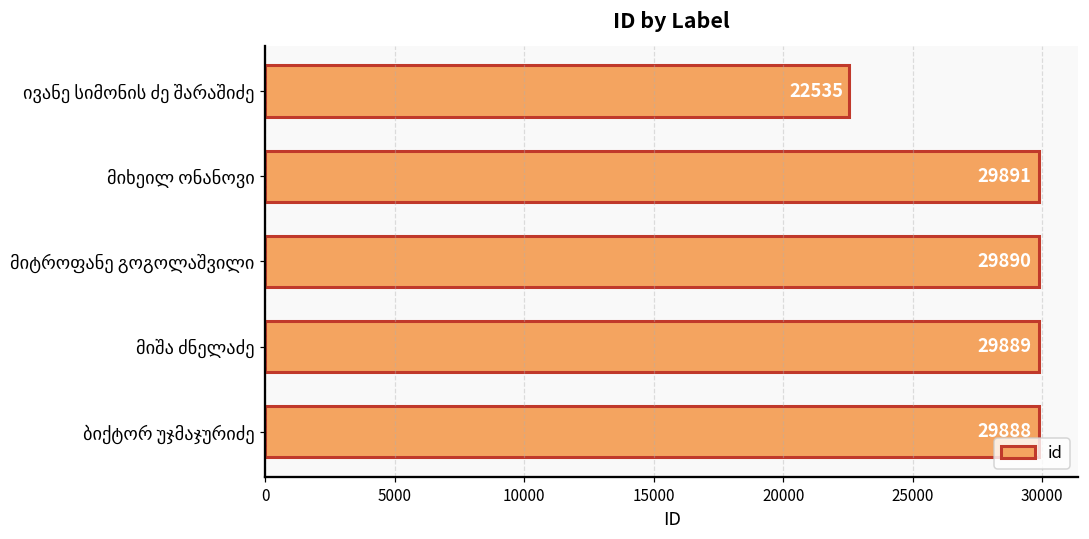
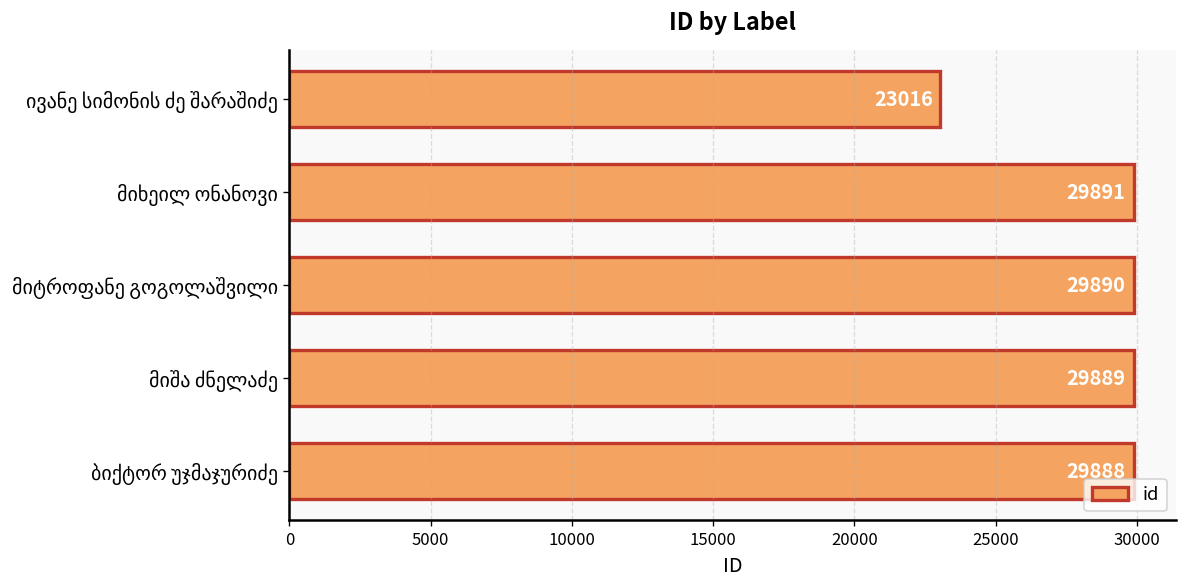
  {
-   "ივანე სიმონის ძე შარაშიძე": 22535,
+   "ივანე სიმონის ძე შარაშიძე": 23016,
    "მიხეილ ონანოვი": 29891,
    "მიტროფანე გოგოლაშვილი": 29890,
    "მიშა ძნელაძე": 29889
  }
